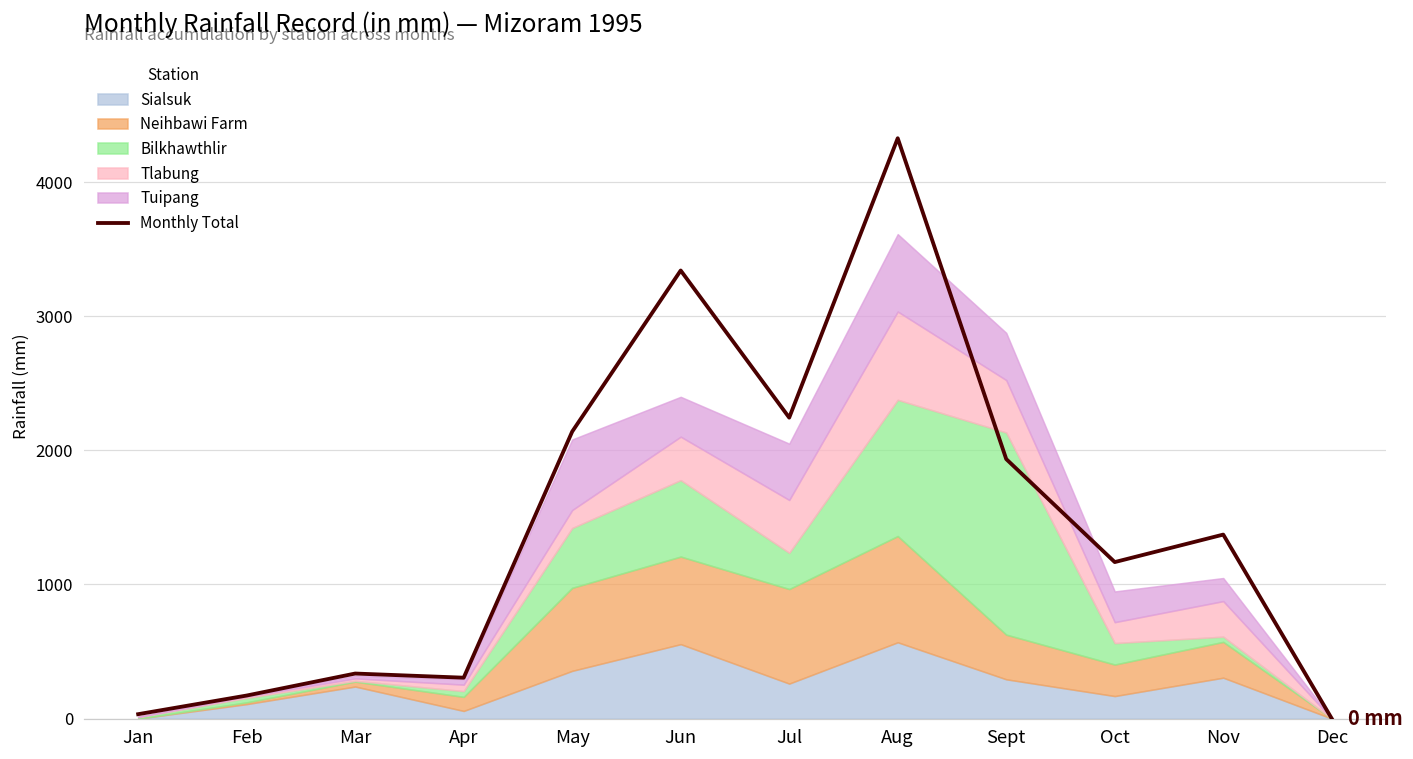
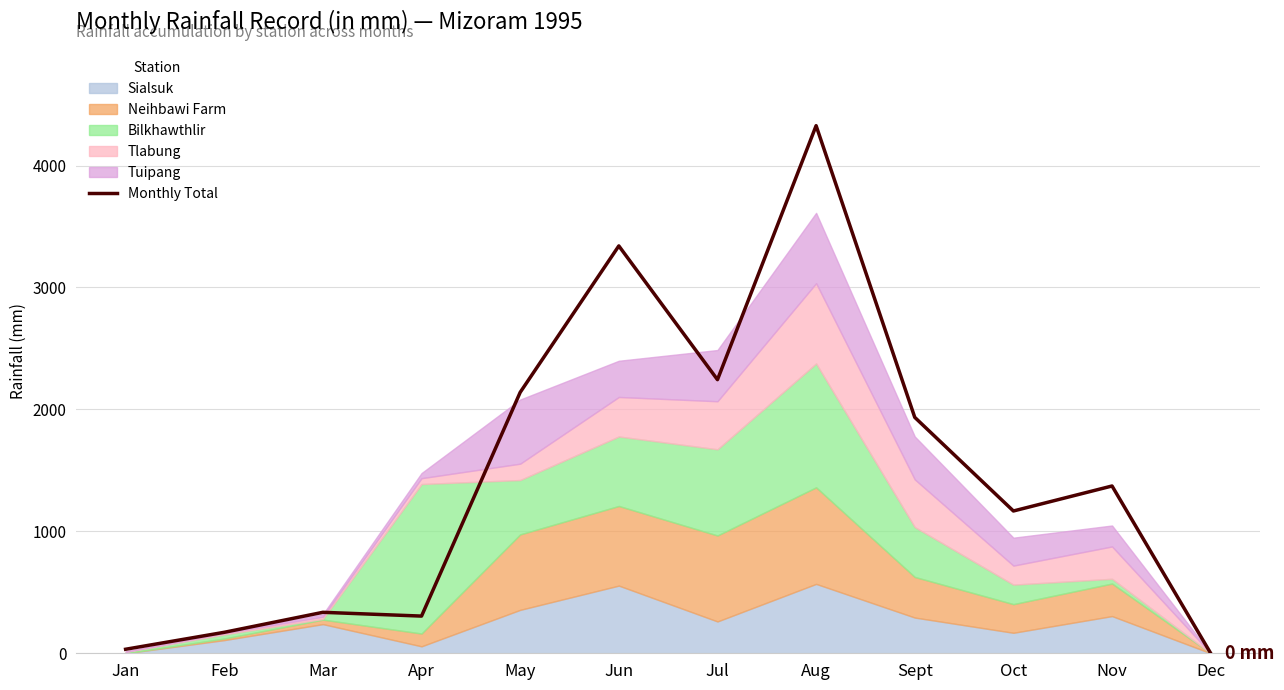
  {
    "Monthly Total": {
      "May": 2140,
      "Jun": 3340,
      "Jul": 2240,
      "Aug": 4330,
      "Sept": 1940,
      "Oct": 1170,
      "Nov": 1370
    },
    "Neihbawi Farm": {
      "Apr": 110,
      "May": 620,
      "Jun": 650,
      "Jul": 710,
      "Aug": 790,
      "Sept": 330,
      "Oct": 240,
      "Nov": 270
    },
    "Bilkhawthlir": {
-     "Apr": 40,
+     "Apr": 1230,
      "May": 450,
      "Jun": 570,
-     "Jul": 270,
+     "Jul": 710,
      "Aug": 1020,
-     "Sept": 1510,
+     "Sept": 410,
      "Oct": 160,
      "Nov": 40
    }
  }
